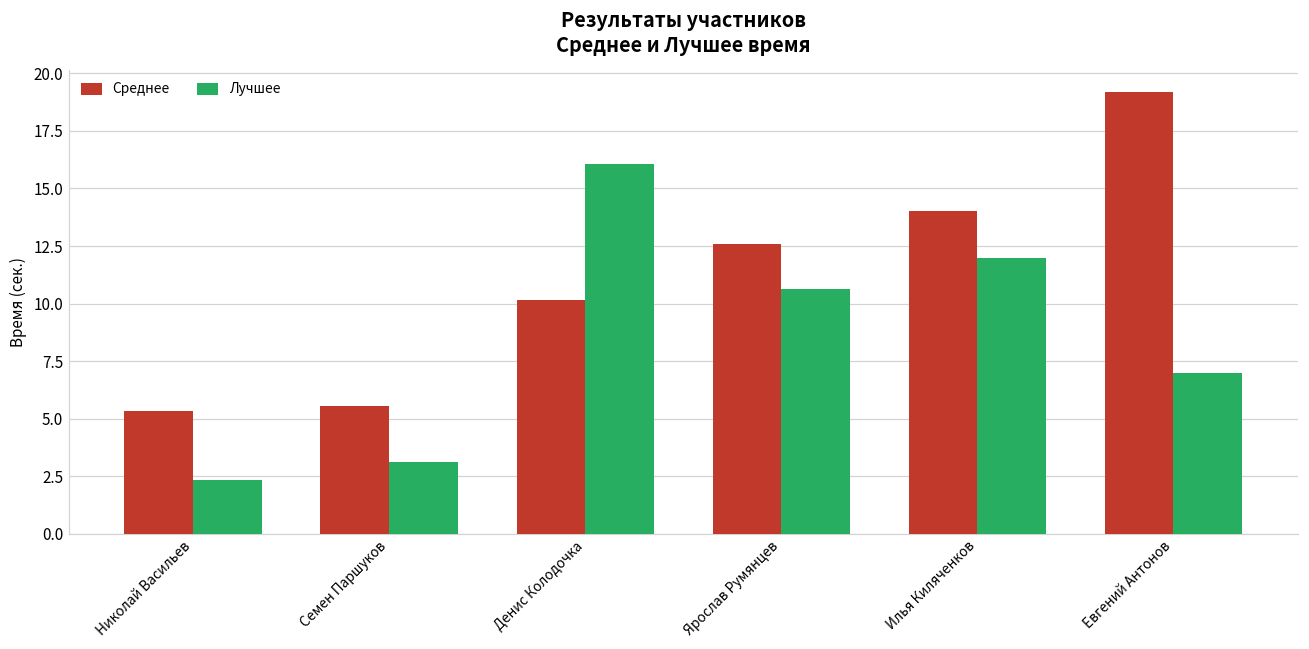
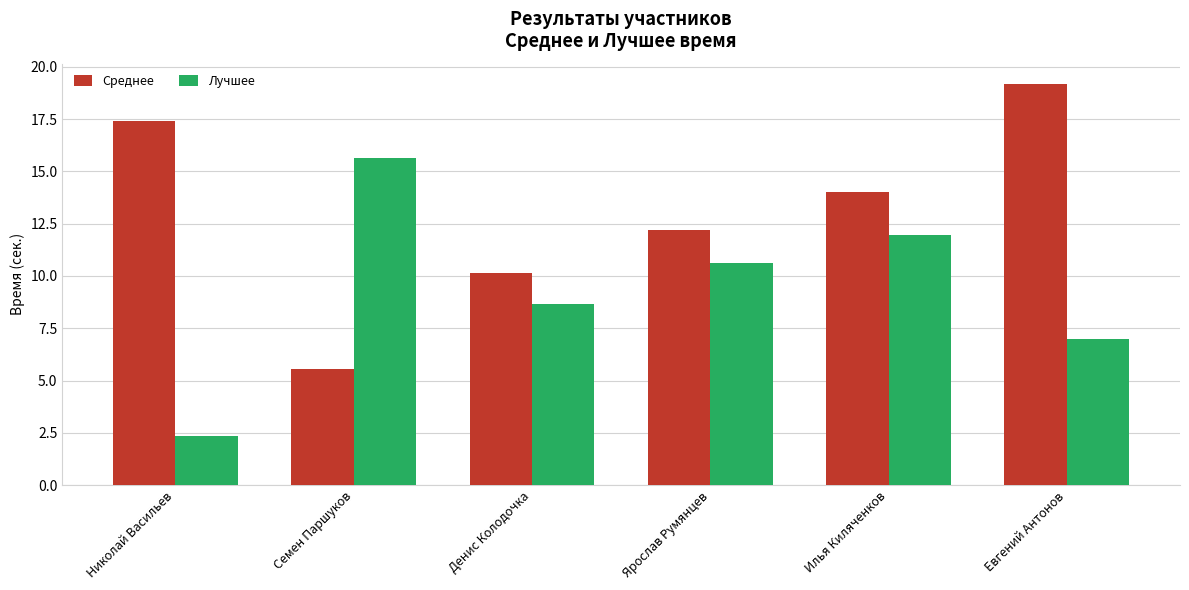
  {
    "Среднее": {
-     "Николай Васильев": 5.4,
+     "Николай Васильев": 17.4,
      "Семен Паршуков": 5.5,
      "Денис Колодочка": 10.1,
-     "Ярослав Румянцев": 12.6,
+     "Ярослав Румянцев": 12.2,
      "Илья Киляченков": 14.0,
      "Евгений Антонов": 19.2
    },
    "Лучшее": {
      "Николай Васильев": 2.4,
-     "Семен Паршуков": 3.1,
-     "Денис Колодочка": 16.1,
+     "Семен Паршуков": 15.6,
+     "Денис Колодочка": 8.6,
      "Ярослав Румянцев": 10.6,
      "Илья Киляченков": 12.0,
      "Евгений Антонов": 7.0
    }
  }
